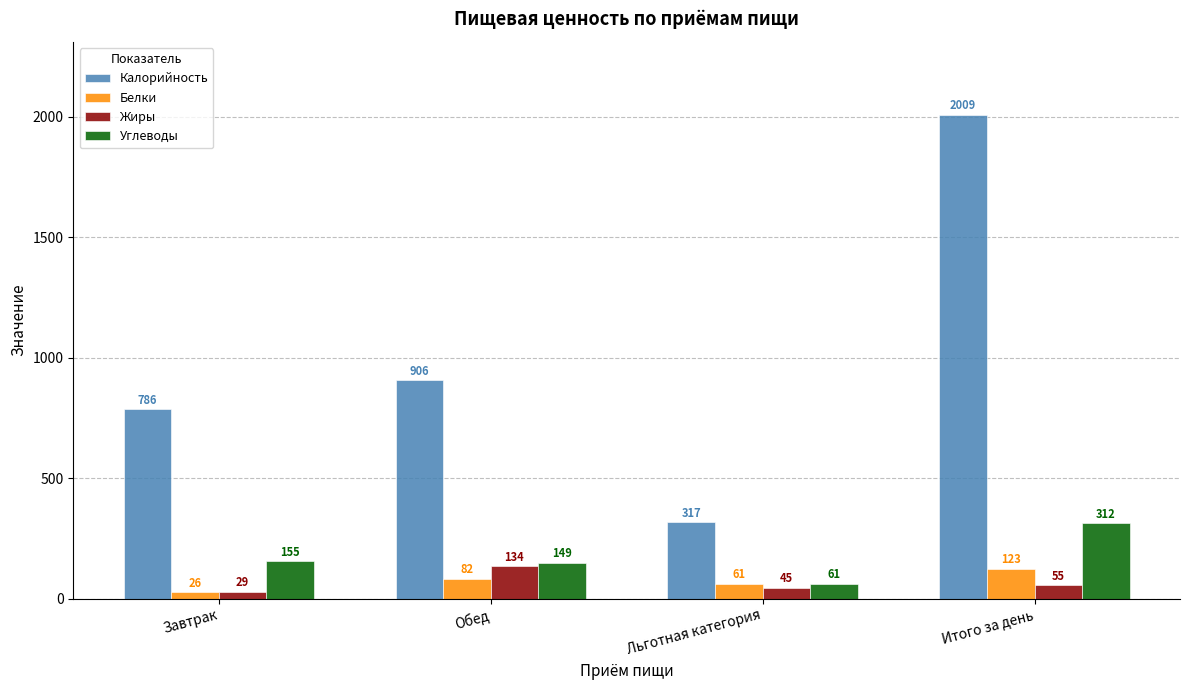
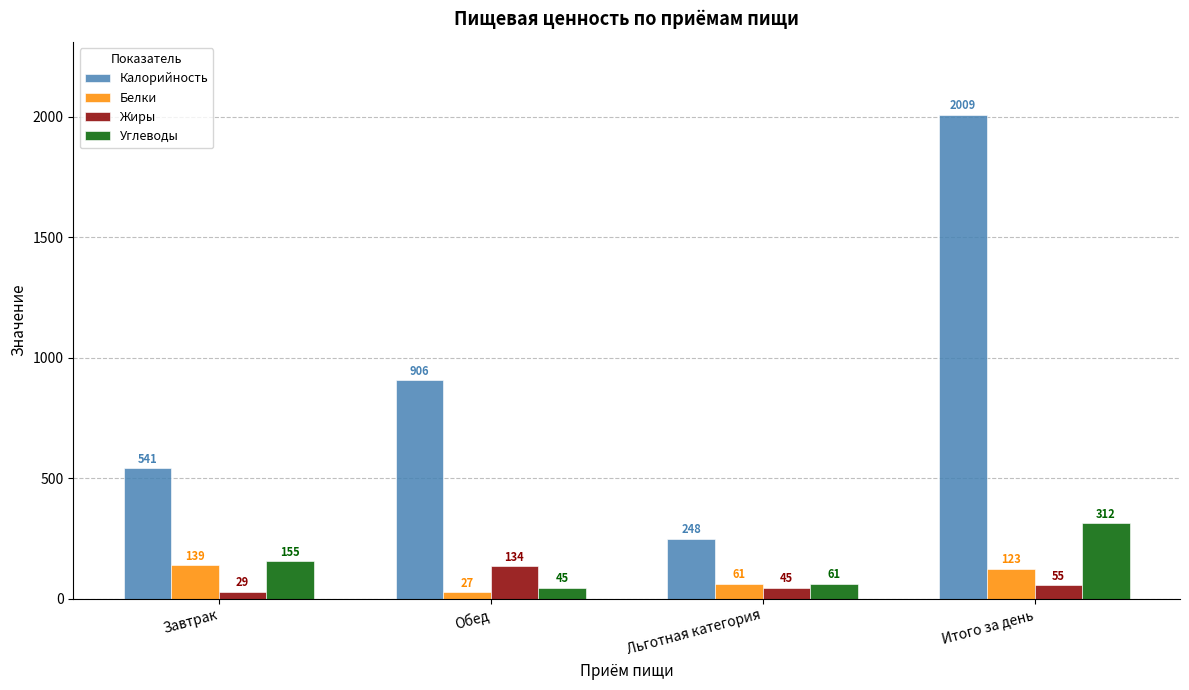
  {
    "Калорийность": {
-     "Завтрак": 786,
+     "Завтрак": 541,
      "Обед": 906,
-     "Льготная категория": 317,
+     "Льготная категория": 248,
      "Итого за день": 2009
    },
    "Белки": {
-     "Завтрак": 26,
-     "Обед": 82,
+     "Завтрак": 139,
+     "Обед": 27,
      "Льготная категория": 61,
      "Итого за день": 123
    },
    "Жиры": {
      "Завтрак": 29,
      "Обед": 134,
      "Льготная категория": 45,
      "Итого за день": 55
    },
    "Углеводы": {
      "Завтрак": 155,
-     "Обед": 149,
+     "Обед": 45,
      "Льготная категория": 61,
      "Итого за день": 312
    }
  }
